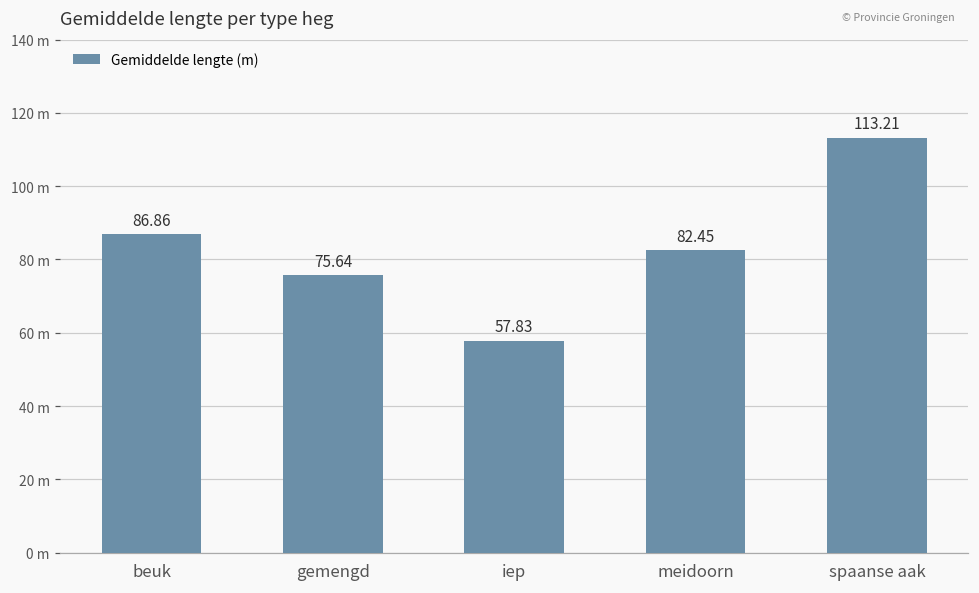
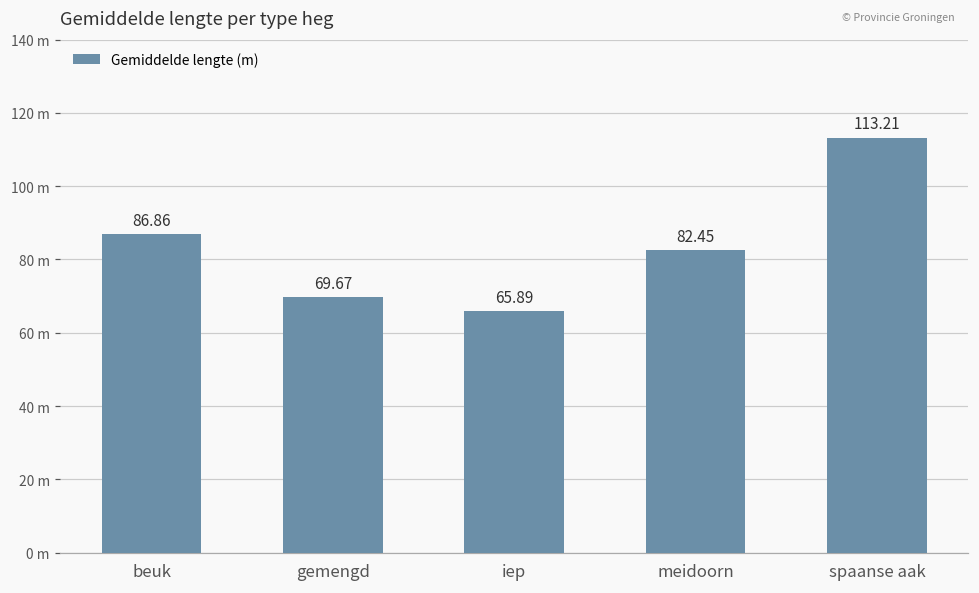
  {
    "beuk": 86.86,
-   "gemengd": 75.64,
-   "iep": 57.83,
+   "gemengd": 69.67,
+   "iep": 65.89,
    "meidoorn": 82.45,
    "spaanse aak": 113.21
  }
